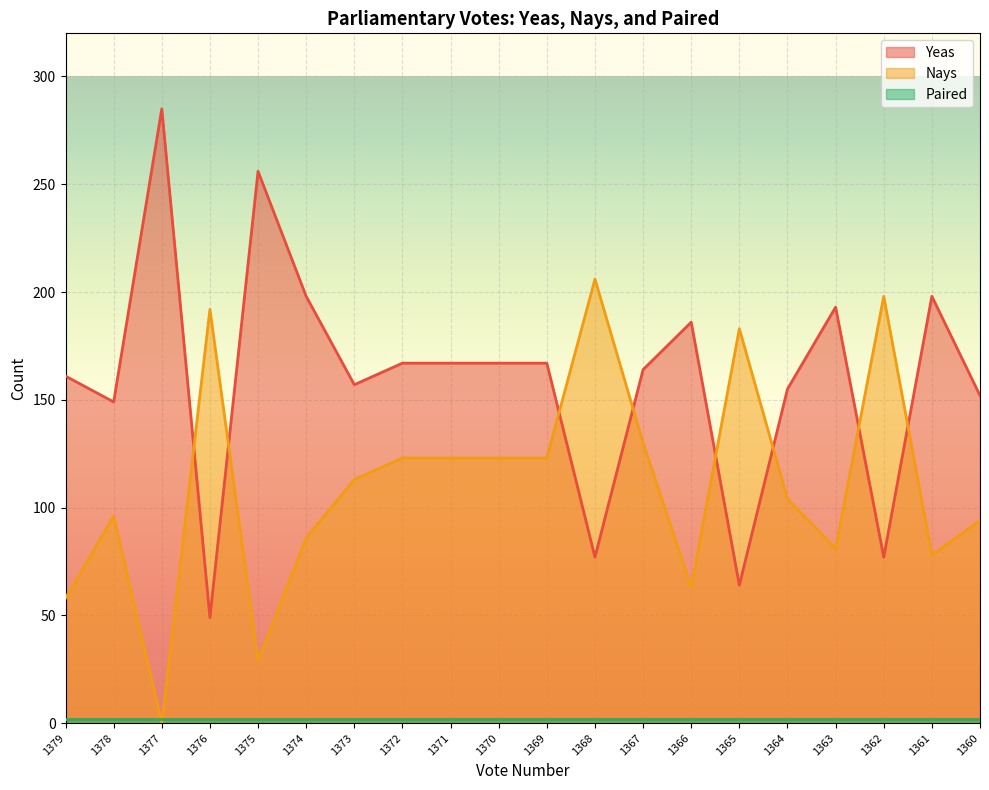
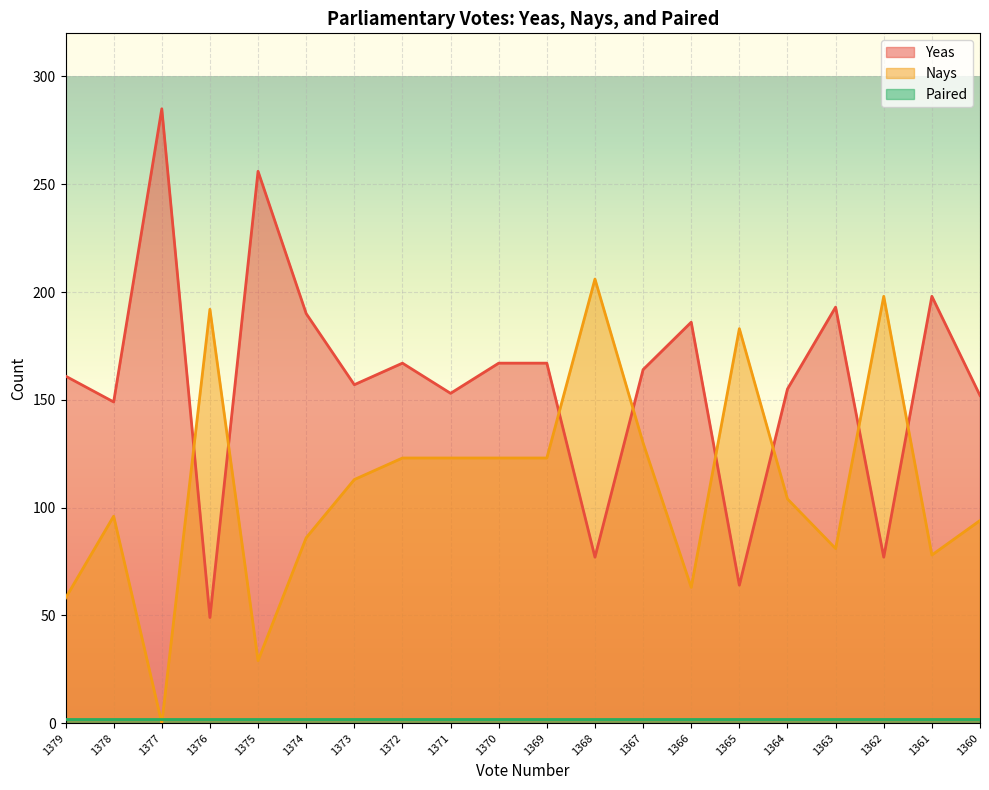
  {
    "Yeas": {
      "1379": 161,
      "1378": 149,
      "1377": 285,
      "1376": 49,
      "1375": 256,
-     "1374": 198,
+     "1374": 190,
      "1373": 157,
      "1372": 167,
-     "1371": 167,
+     "1371": 153,
      "1370": 167,
      "1369": 167,
      "1368": 77,
      "1367": 164,
      "1366": 186,
      "1365": 64,
      "1364": 155,
      "1363": 193,
      "1362": 77,
      "1361": 198,
      "1360": 152
    },
    "Nays": {
      "1379": 58,
      "1378": 96,
      "1377": 0,
      "1376": 192,
      "1375": 29,
      "1374": 86,
      "1373": 113,
      "1372": 123,
      "1371": 123,
      "1370": 123,
      "1369": 123,
      "1368": 206,
      "1367": 130,
      "1366": 63,
      "1365": 183,
      "1364": 104,
      "1363": 81,
      "1362": 198,
      "1361": 78,
      "1360": 94
    },
    "Paired": {
      "1379": 2,
      "1378": 2,
      "1377": 2,
      "1376": 2,
      "1375": 2,
      "1374": 2,
      "1373": 2,
      "1372": 2,
      "1371": 2,
      "1370": 2,
      "1369": 2,
      "1368": 2,
      "1367": 2,
      "1366": 2,
      "1365": 2,
      "1364": 2,
      "1363": 2,
      "1362": 2,
      "1361": 2,
      "1360": 2
    }
  }
